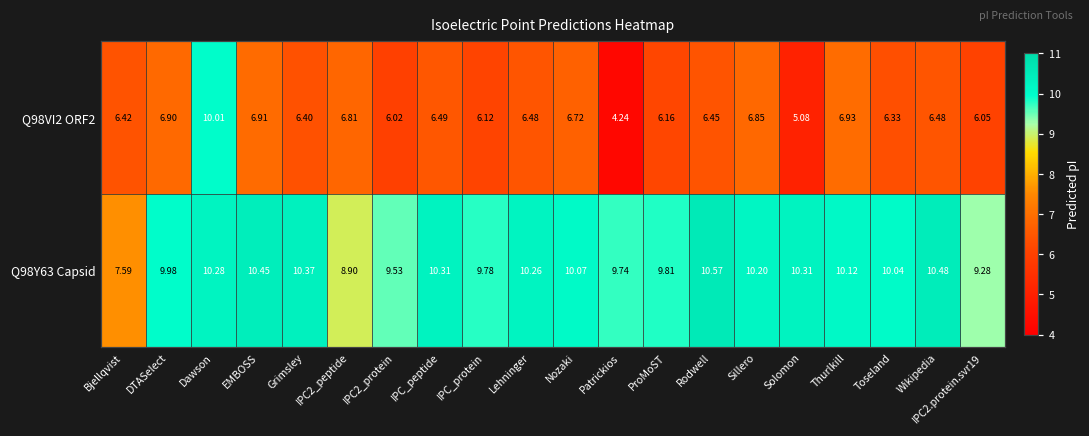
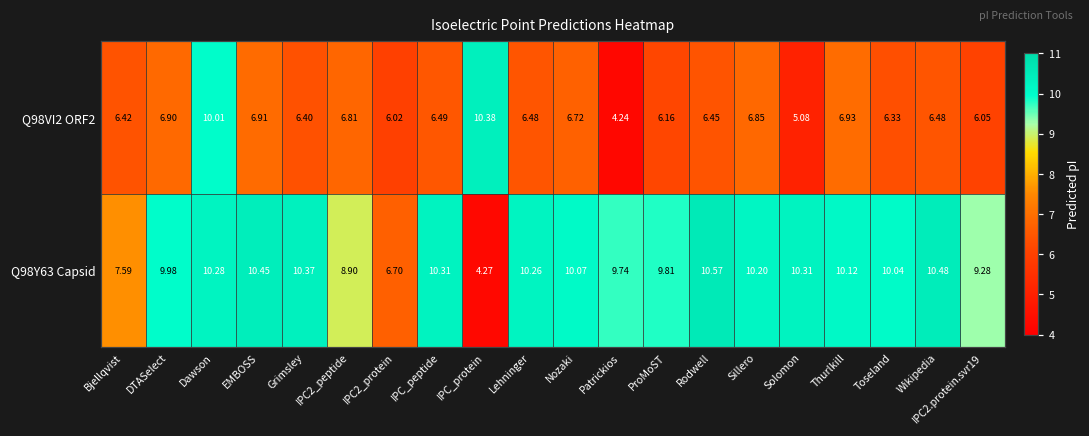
  {
    "Q98VI2 ORF2": {
      "Bjellqvist": 6.42,
      "DTASelect": 6.90,
      "Dawson": 10.01,
      "EMBOSS": 6.91,
      "Grimsley": 6.40,
      "IPC2_peptide": 6.81,
      "IPC2_protein": 6.02,
      "IPC_peptide": 6.49,
-     "IPC_protein": 6.12,
+     "IPC_protein": 10.38,
      "Lehninger": 6.48,
      "Nozaki": 6.72,
      "Patrickios": 4.24,
      "ProMoST": 6.16,
      "Rodwell": 6.45,
      "Sillero": 6.85,
      "Solomon": 5.08,
      "Thurlkill": 6.93,
      "Toseland": 6.33,
      "Wikipedia": 6.48,
      "IPC2.protein.svr19": 6.05
    },
    "Q98Y63 Capsid": {
      "Bjellqvist": 7.59,
      "DTASelect": 9.98,
      "Dawson": 10.28,
      "EMBOSS": 10.45,
      "Grimsley": 10.37,
      "IPC2_peptide": 8.90,
-     "IPC2_protein": 9.53,
+     "IPC2_protein": 6.70,
      "IPC_peptide": 10.31,
-     "IPC_protein": 9.78,
+     "IPC_protein": 4.27,
      "Lehninger": 10.26,
      "Nozaki": 10.07,
      "Patrickios": 9.74,
      "ProMoST": 9.81,
      "Rodwell": 10.57,
      "Sillero": 10.20,
      "Solomon": 10.31,
      "Thurlkill": 10.12,
      "Toseland": 10.04,
      "Wikipedia": 10.48,
      "IPC2.protein.svr19": 9.28
    }
  }
